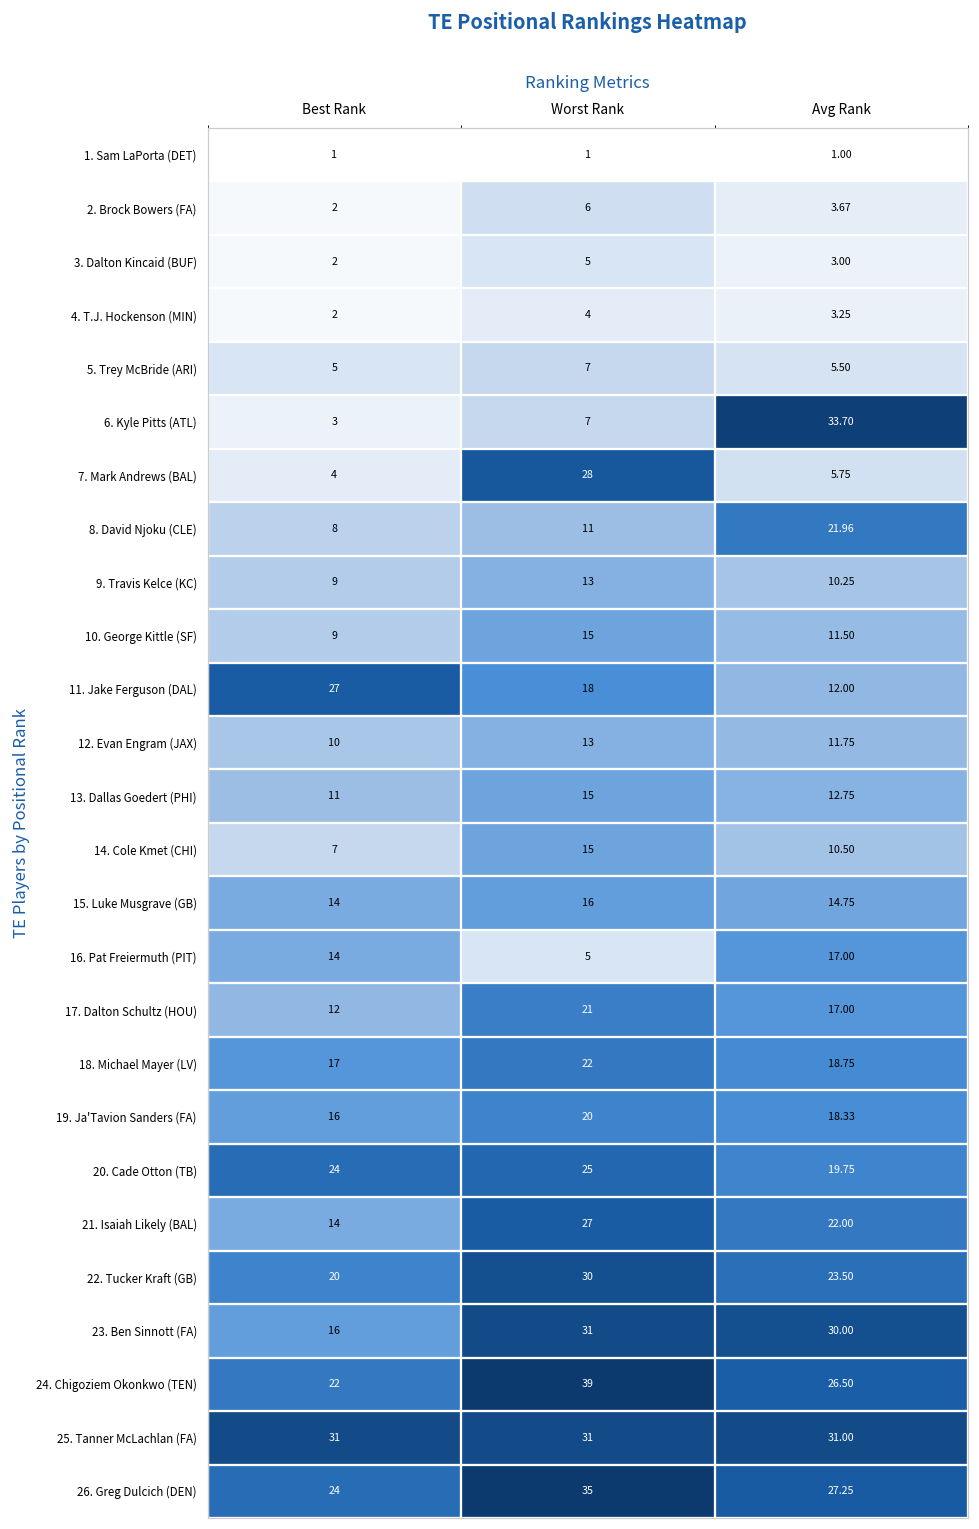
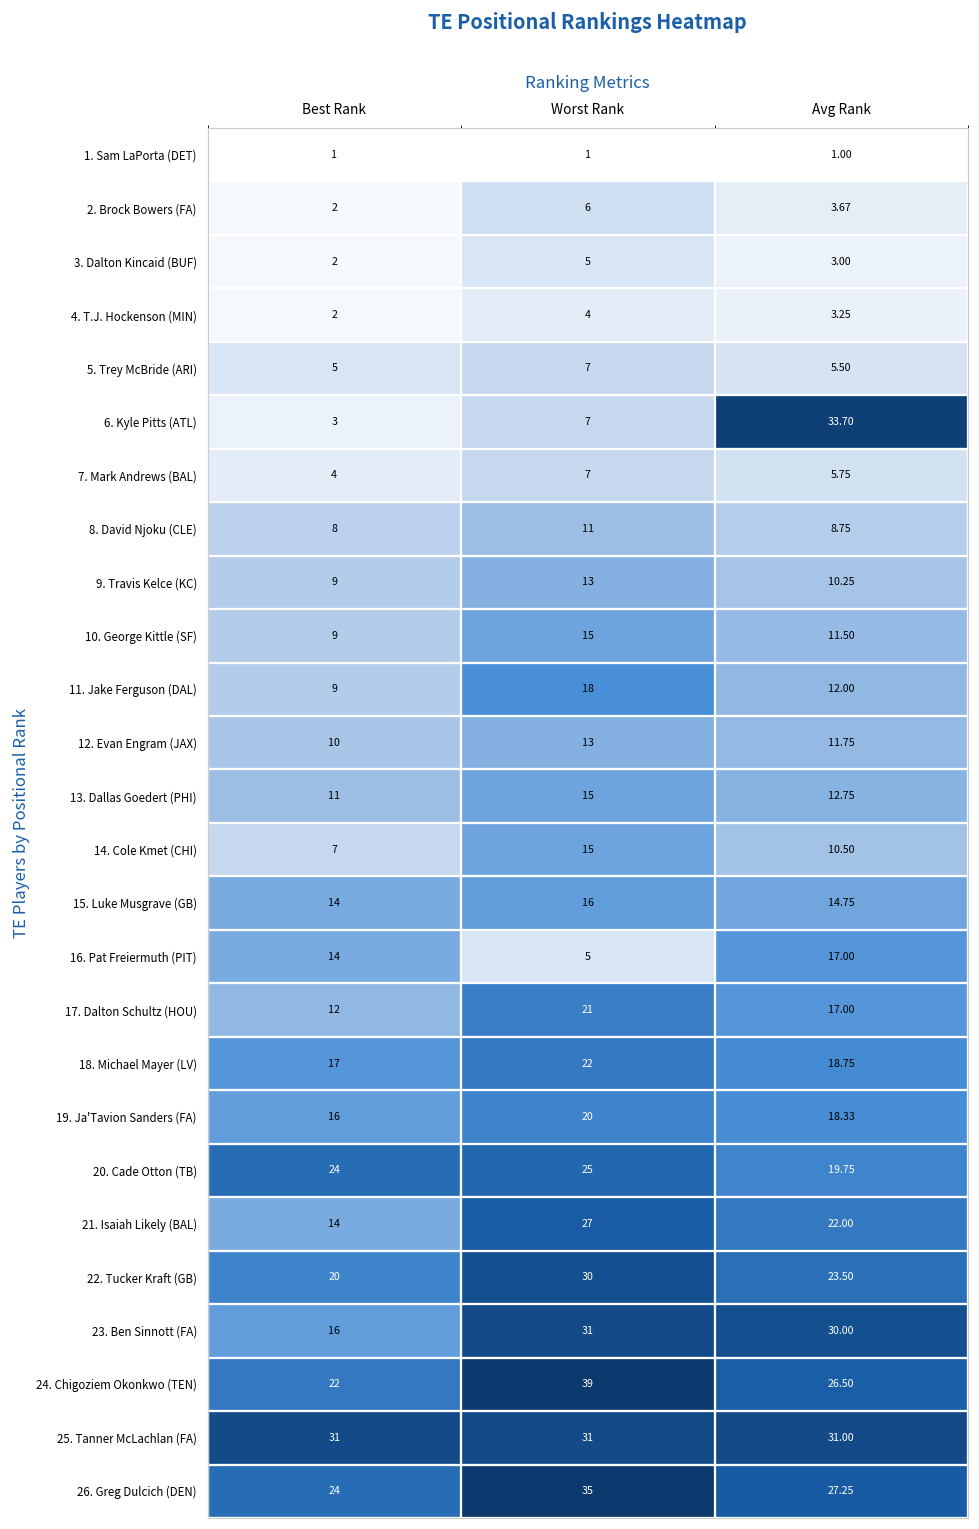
  {
    "1. Sam LaPorta (DET)": {
      "Best Rank": 1,
      "Worst Rank": 1,
      "Avg Rank": 1.00
    },
    "2. Brock Bowers (FA)": {
      "Best Rank": 2,
      "Worst Rank": 6,
      "Avg Rank": 3.67
    },
    "3. Dalton Kincaid (BUF)": {
      "Best Rank": 2,
      "Worst Rank": 5,
      "Avg Rank": 3.00
    },
    "4. T.J. Hockenson (MIN)": {
      "Best Rank": 2,
      "Worst Rank": 4,
      "Avg Rank": 3.25
    },
    "5. Trey McBride (ARI)": {
      "Best Rank": 5,
      "Worst Rank": 7,
      "Avg Rank": 5.50
    },
    "6. Kyle Pitts (ATL)": {
      "Best Rank": 3,
      "Worst Rank": 7,
      "Avg Rank": 33.70
    },
    "7. Mark Andrews (BAL)": {
      "Best Rank": 4,
-     "Worst Rank": 28,
+     "Worst Rank": 7,
      "Avg Rank": 5.75
    },
    "8. David Njoku (CLE)": {
      "Best Rank": 8,
      "Worst Rank": 11,
-     "Avg Rank": 21.96
+     "Avg Rank": 8.75
    },
    "9. Travis Kelce (KC)": {
      "Best Rank": 9,
      "Worst Rank": 13,
      "Avg Rank": 10.25
    },
    "10. George Kittle (SF)": {
      "Best Rank": 9,
      "Worst Rank": 15,
      "Avg Rank": 11.50
    },
    "11. Jake Ferguson (DAL)": {
-     "Best Rank": 27,
+     "Best Rank": 9,
      "Worst Rank": 18,
      "Avg Rank": 12.00
    },
    "12. Evan Engram (JAX)": {
      "Best Rank": 10,
      "Worst Rank": 13,
      "Avg Rank": 11.75
    },
    "13. Dallas Goedert (PHI)": {
      "Best Rank": 11,
      "Worst Rank": 15,
      "Avg Rank": 12.75
    },
    "14. Cole Kmet (CHI)": {
      "Best Rank": 7,
      "Worst Rank": 15,
      "Avg Rank": 10.50
    },
    "15. Luke Musgrave (GB)": {
      "Best Rank": 14,
      "Worst Rank": 16,
      "Avg Rank": 14.75
    },
    "16. Pat Freiermuth (PIT)": {
      "Best Rank": 14,
      "Worst Rank": 5,
      "Avg Rank": 17.00
    },
    "17. Dalton Schultz (HOU)": {
      "Best Rank": 12,
      "Worst Rank": 21,
      "Avg Rank": 17.00
    },
    "18. Michael Mayer (LV)": {
      "Best Rank": 17,
      "Worst Rank": 22,
      "Avg Rank": 18.75
    },
    "19. Ja'Tavion Sanders (FA)": {
      "Best Rank": 16,
      "Worst Rank": 20,
      "Avg Rank": 18.33
    },
    "20. Cade Otton (TB)": {
      "Best Rank": 24,
      "Worst Rank": 25,
      "Avg Rank": 19.75
    },
    "21. Isaiah Likely (BAL)": {
      "Best Rank": 14,
      "Worst Rank": 27,
      "Avg Rank": 22.00
    },
    "22. Tucker Kraft (GB)": {
      "Best Rank": 20,
      "Worst Rank": 30,
      "Avg Rank": 23.50
    },
    "23. Ben Sinnott (FA)": {
      "Best Rank": 16,
      "Worst Rank": 31,
      "Avg Rank": 30.00
    },
    "24. Chigoziem Okonkwo (TEN)": {
      "Best Rank": 22,
      "Worst Rank": 39,
      "Avg Rank": 26.50
    },
    "25. Tanner McLachlan (FA)": {
      "Best Rank": 31,
      "Worst Rank": 31,
      "Avg Rank": 31.00
    },
    "26. Greg Dulcich (DEN)": {
      "Best Rank": 24,
      "Worst Rank": 35,
      "Avg Rank": 27.25
    }
  }
